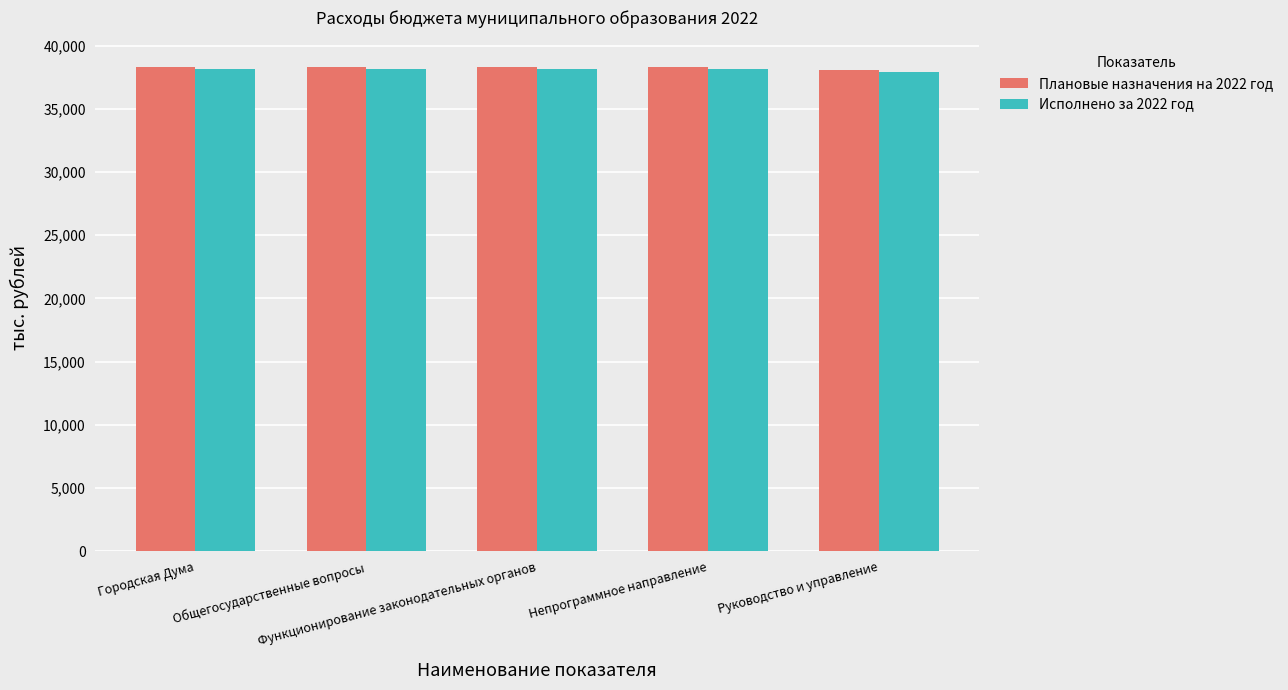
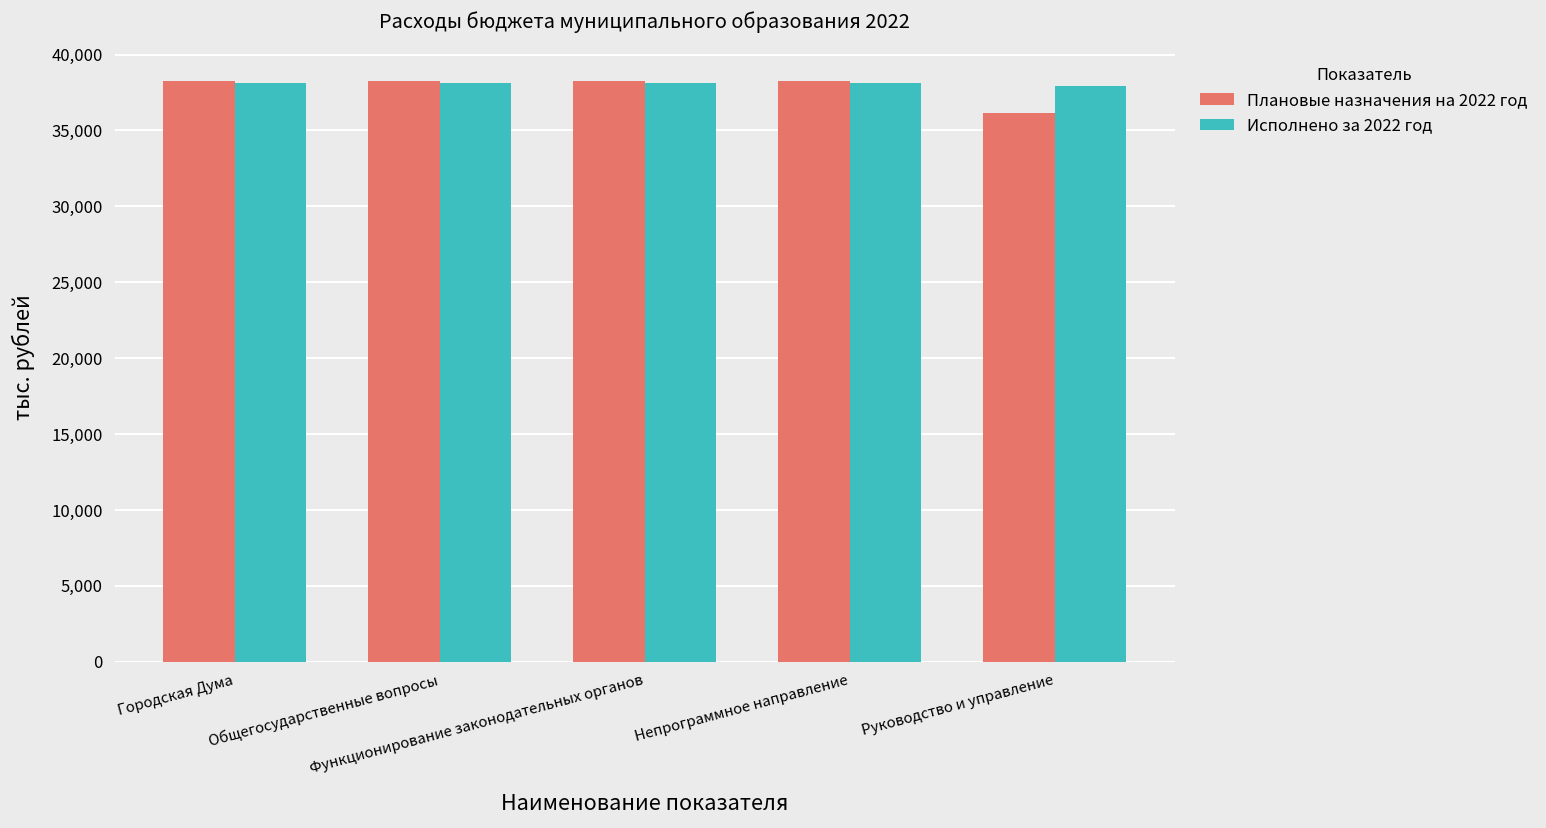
  {
    "Плановые назначения на 2022 год": {
      "Городская Дума": "38,300",
      "Общегосударственные вопросы": "38,300",
      "Функционирование законодательных органов": "38,300",
      "Непрограммное направление": "38,300",
-     "Руководство и управление": "38,100"
+     "Руководство и управление": "36,100"
    },
    "Исполнено за 2022 год": {
      "Городская Дума": "38,100",
      "Общегосударственные вопросы": "38,100",
      "Функционирование законодательных органов": "38,100",
      "Непрограммное направление": "38,100",
      "Руководство и управление": "37,900"
    }
  }
